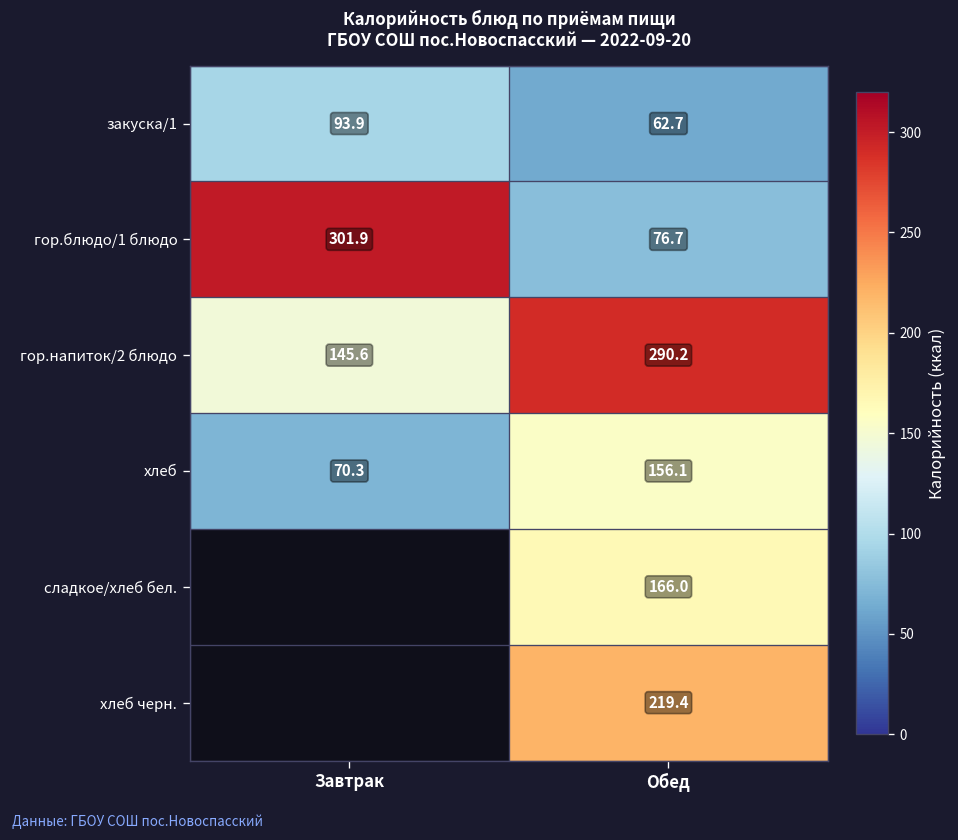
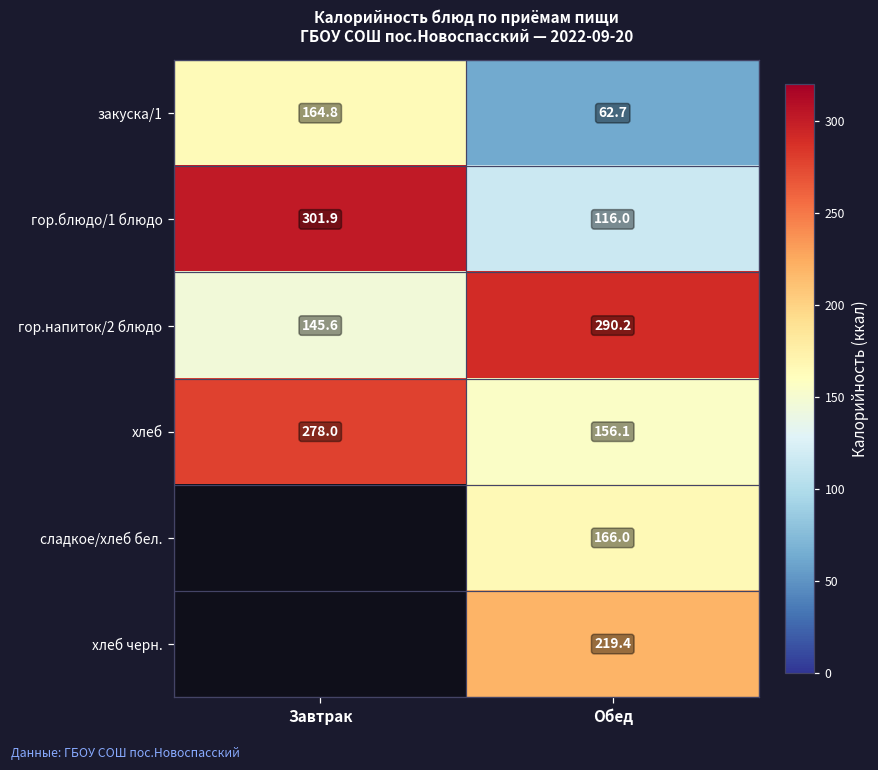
  {
    "закуска/1": {
-     "Завтрак": 93.9
+     "Завтрак": 164.8
    },
    "гор.блюдо/1 блюдо": {
-     "Обед": 76.7
+     "Обед": 116.0
    },
    "хлеб": {
-     "Завтрак": 70.3
+     "Завтрак": 278.0
    }
  }
